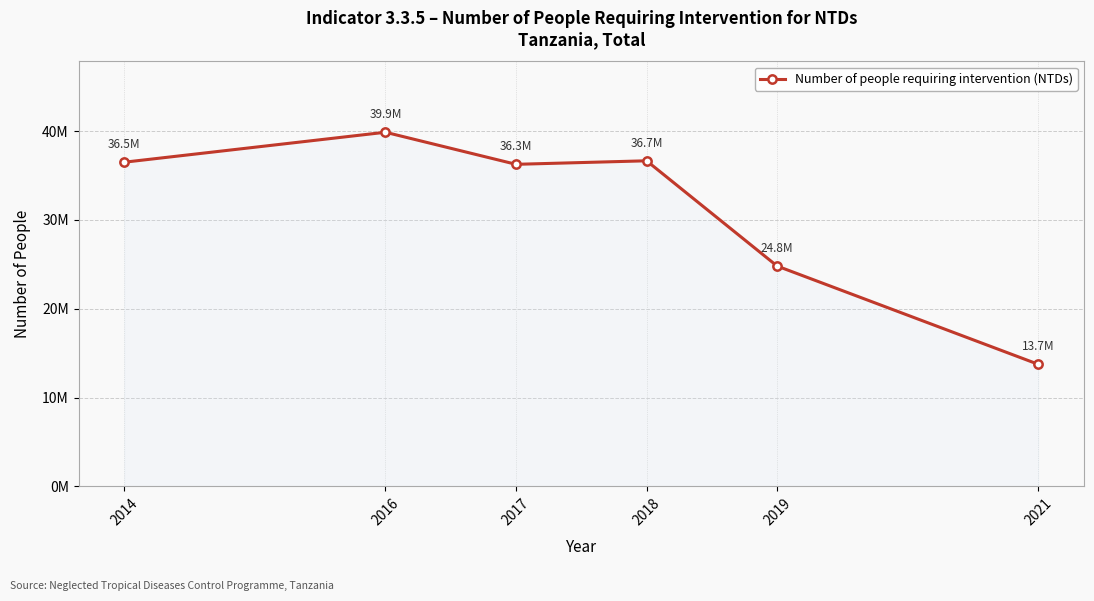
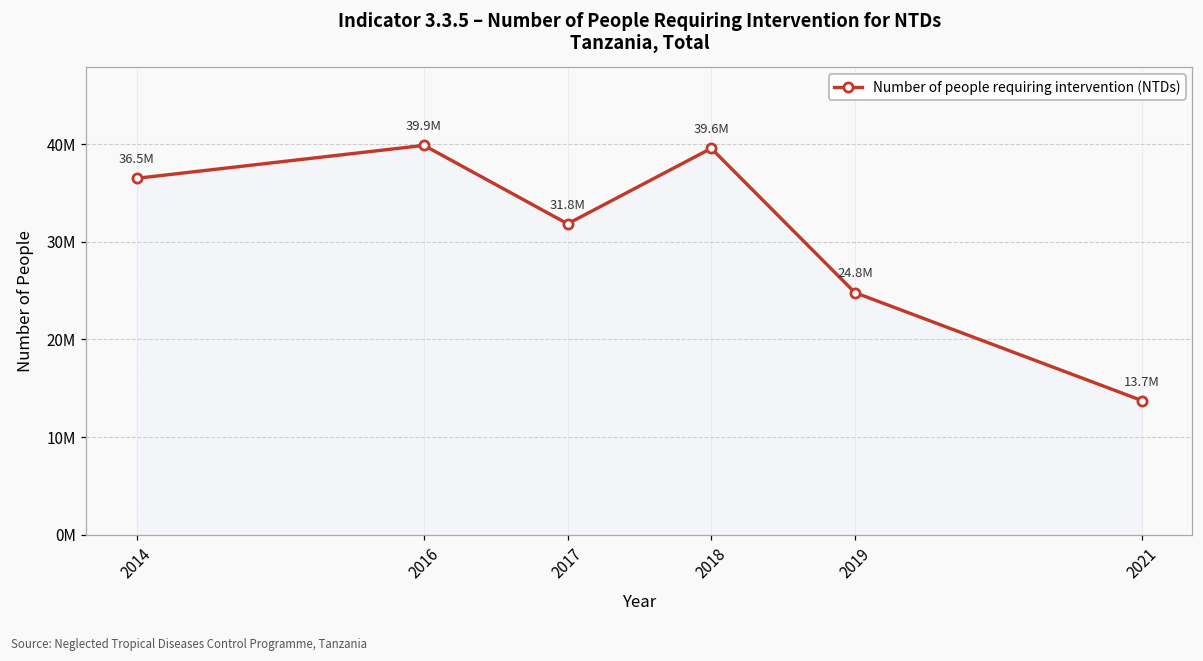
  {
    "2014": "36.5M",
    "2016": "39.9M",
-   "2017": "36.3M",
-   "2018": "36.7M",
+   "2017": "31.8M",
+   "2018": "39.6M",
    "2019": "24.8M",
    "2021": "13.7M"
  }
